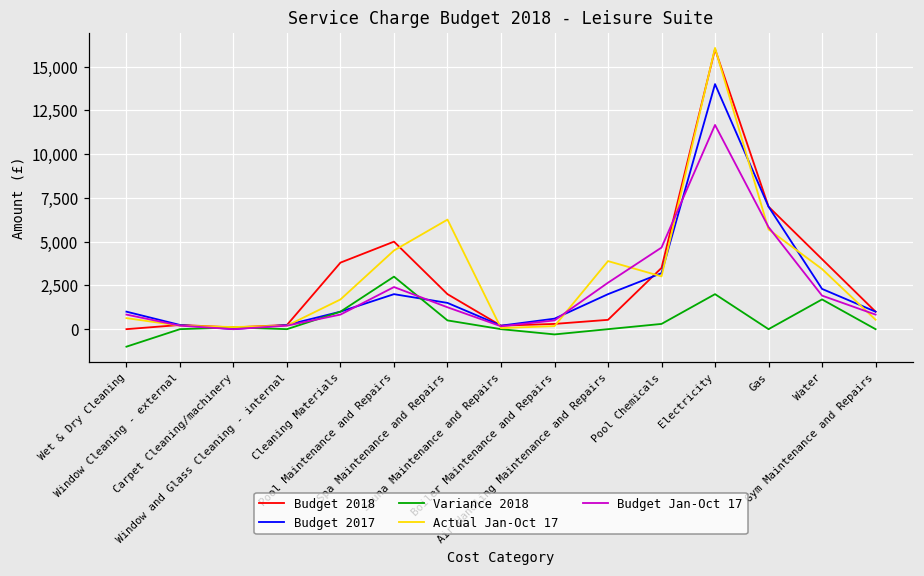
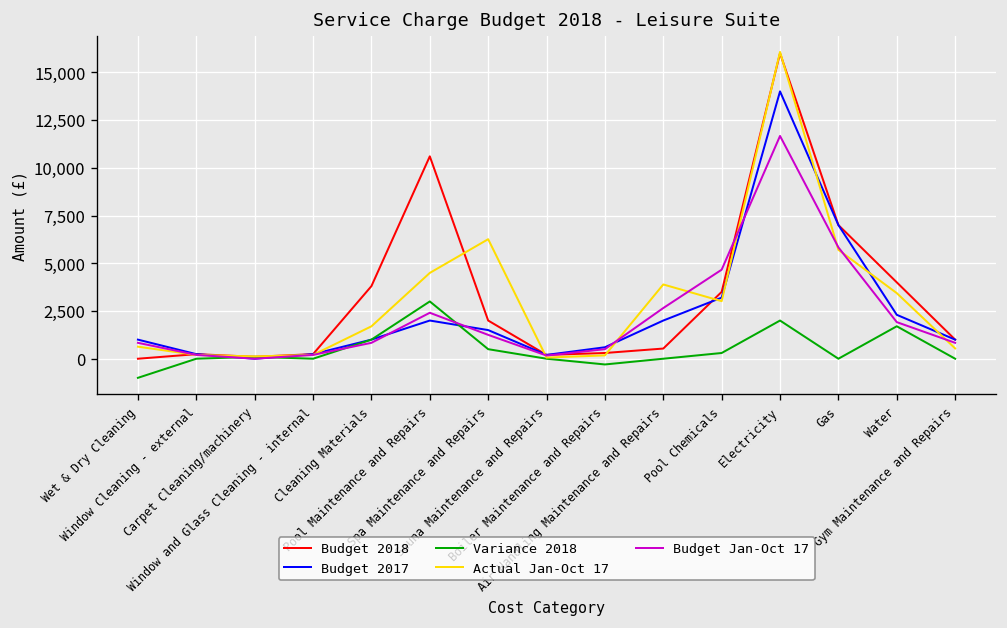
  {
    "Budget 2018": {
      "Wet & Dry Cleaning": "0",
      "Cleaning Materials": "3,800",
-     "Pool Maintenance and Repairs": "5,000",
+     "Pool Maintenance and Repairs": "10,600",
      "Spa Maintenance and Repairs": "2,000",
      "Air Handling Maintenance and Repairs": "500",
      "Pool Chemicals": "3,500",
      "Water": "4,000"
    },
    "Budget 2017": {
      "Wet & Dry Cleaning": "1,000",
      "Pool Maintenance and Repairs": "2,000",
      "Spa Maintenance and Repairs": "1,500",
      "Air Handling Maintenance and Repairs": "2,000",
      "Pool Chemicals": "3,200",
      "Electricity": "14,000",
      "Water": "2,300"
    },
    "Variance 2018": {
      "Wet & Dry Cleaning": "-1,000",
      "Window Cleaning - external": "0",
      "Window and Glass Cleaning - internal": "0",
      "Pool Maintenance and Repairs": "3,000",
      "Spa Maintenance and Repairs": "500",
      "Boiler Maintenance and Repairs": "-300",
      "Air Handling Maintenance and Repairs": "0",
      "Pool Chemicals": "300",
      "Electricity": "2,000",
      "Gas": "0",
      "Water": "1,700",
      "Gym Maintenance and Repairs": "0"
    },
    "Actual Jan-Oct 17": {
      "Wet & Dry Cleaning": "600",
      "Cleaning Materials": "1,700",
      "Pool Maintenance and Repairs": "4,500",
      "Spa Maintenance and Repairs": "6,300",
      "Air Handling Maintenance and Repairs": "3,900",
      "Pool Chemicals": "3,000",
      "Water": "3,400",
      "Gym Maintenance and Repairs": "500"
    },
    "Budget Jan-Oct 17": {
      "Wet & Dry Cleaning": "800",
      "Cleaning Materials": "800",
      "Pool Maintenance and Repairs": "2,400",
      "Spa Maintenance and Repairs": "1,300",
      "Air Handling Maintenance and Repairs": "2,700",
      "Pool Chemicals": "4,700",
      "Electricity": "11,700",
      "Water": "1,900",
      "Gym Maintenance and Repairs": "800"
    }
  }
